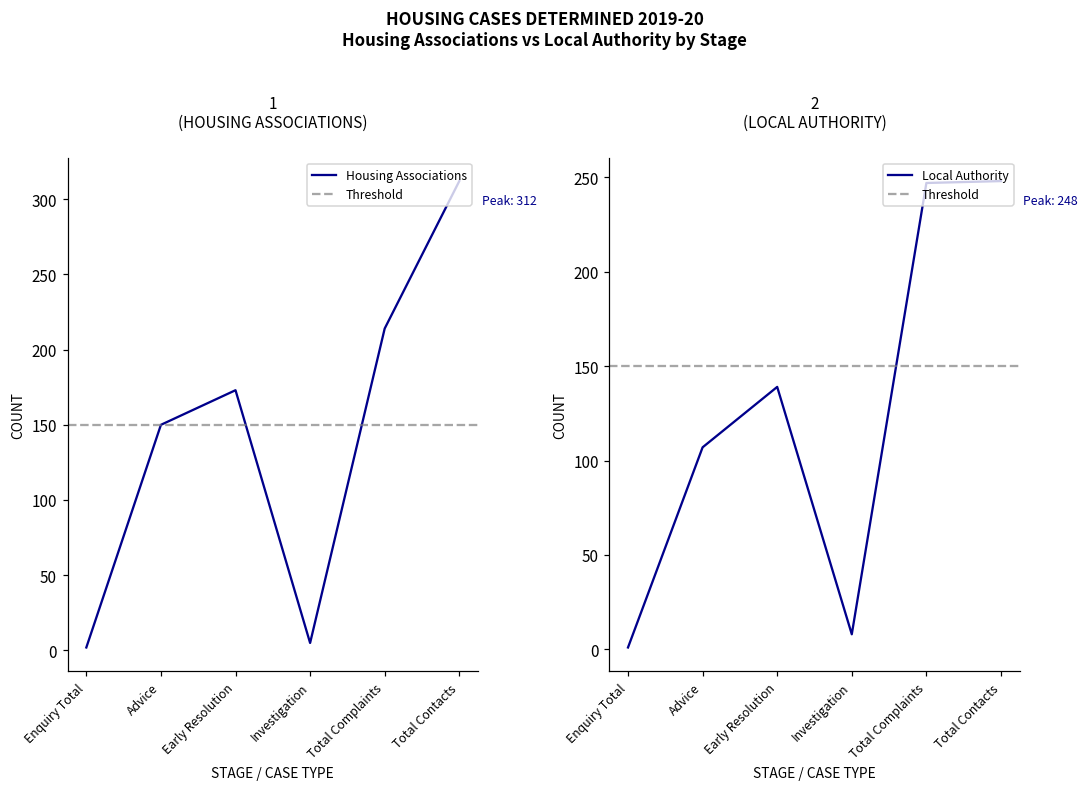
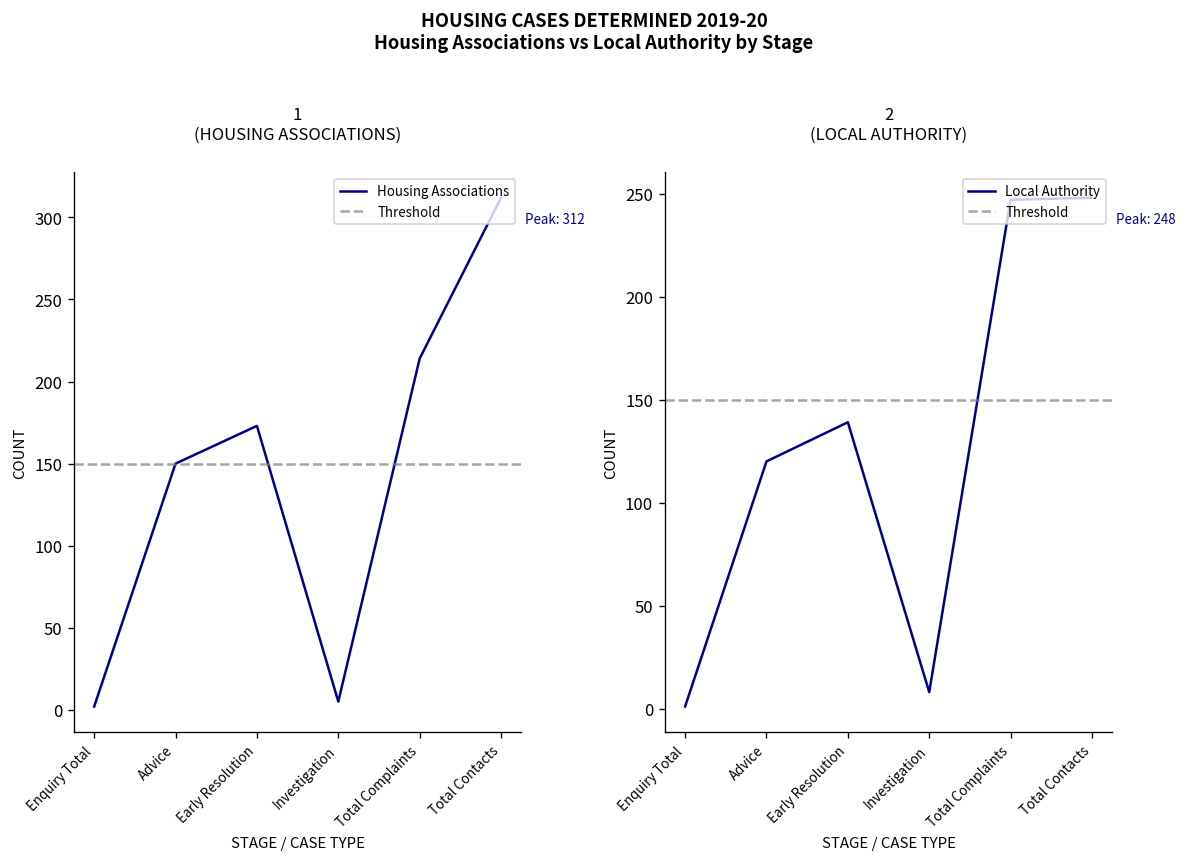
  {
    "1 (HOUSING ASSOCIATIONS)": {
      "Enquiry Total": 2,
      "Advice": 150,
      "Early Resolution": 173,
      "Investigation": 5,
      "Total Complaints": 214
    },
    "2 (LOCAL AUTHORITY)": {
      "Enquiry Total": 1,
-     "Advice": 107,
+     "Advice": 120,
      "Early Resolution": 139,
      "Investigation": 8
    }
  }
